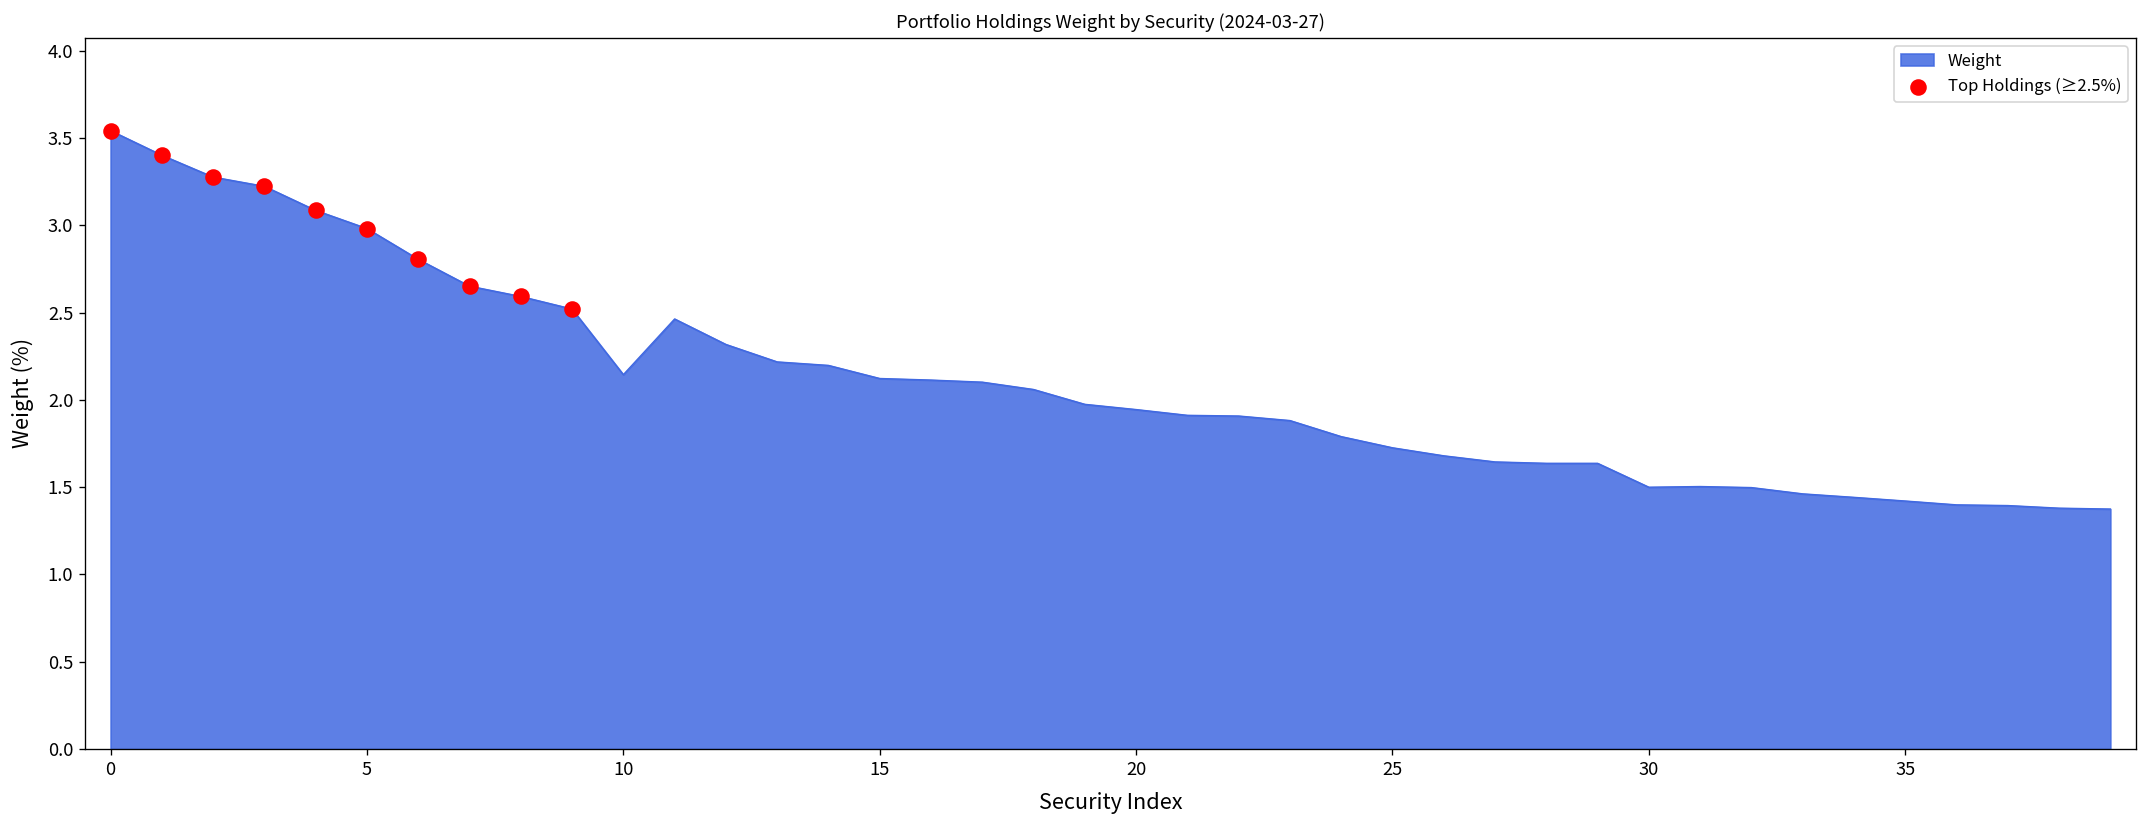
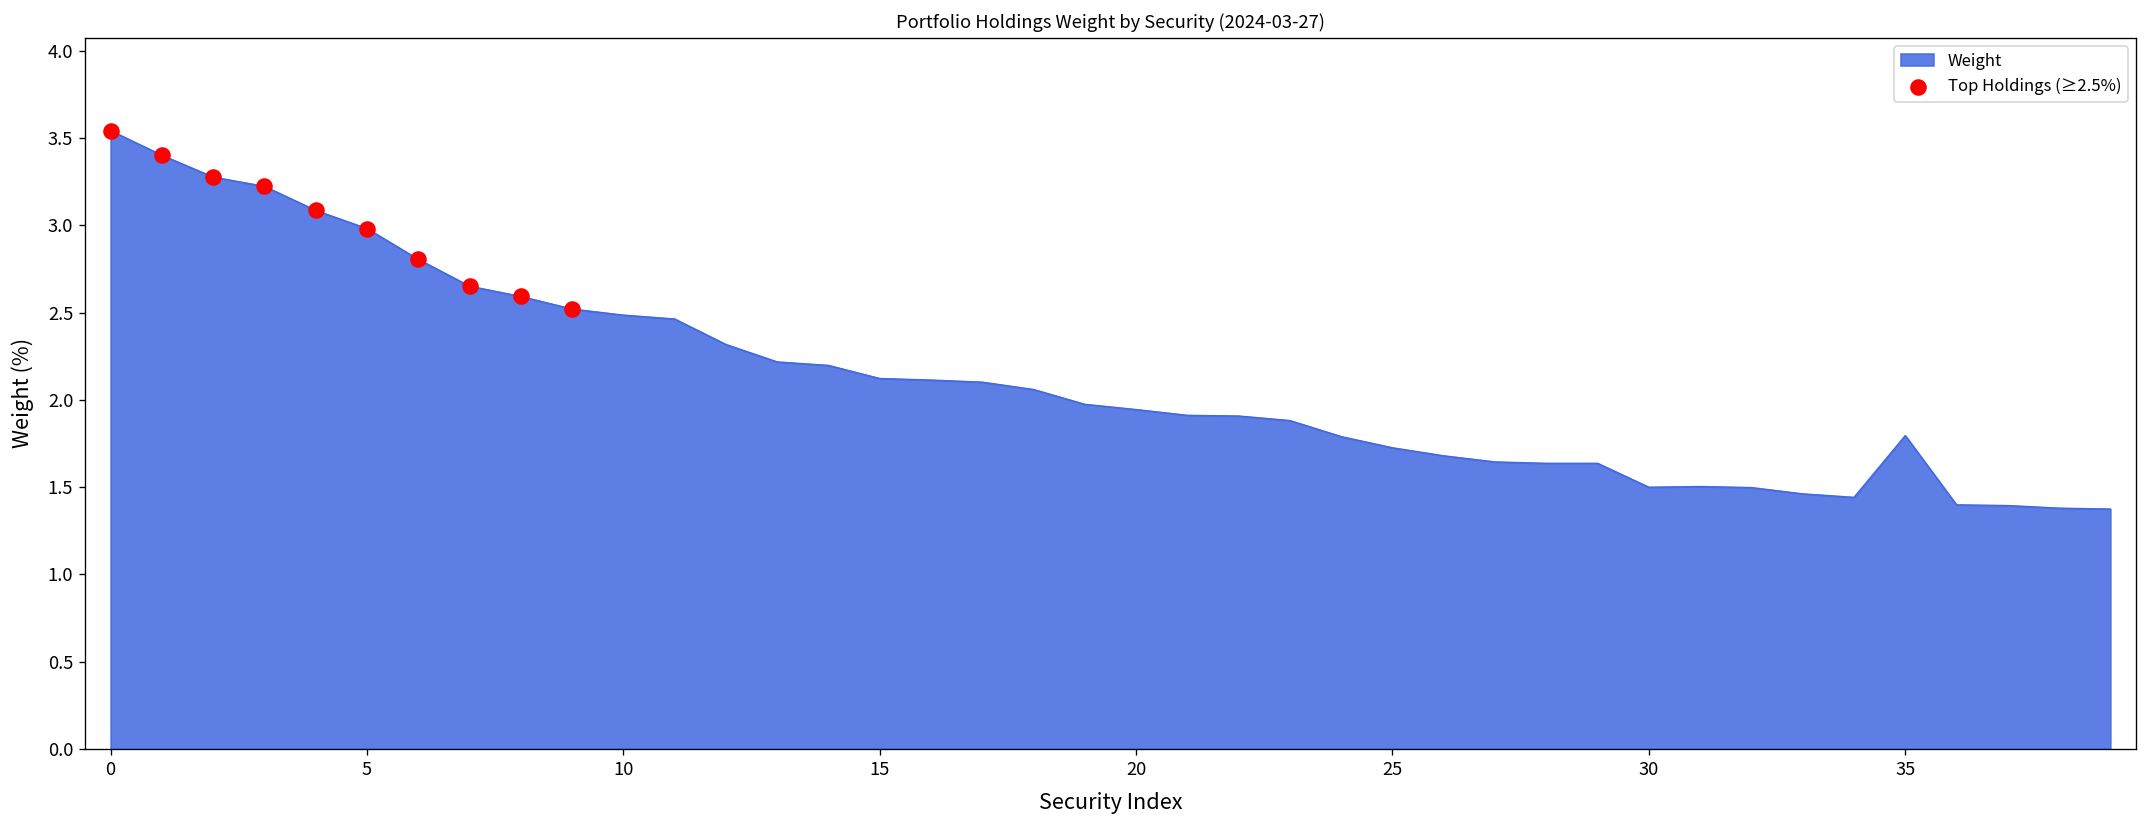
  {
    "Weight": {
-     "10": 2.15,
+     "10": 2.49,
      "15": 2.12,
      "20": 1.95,
      "25": 1.73,
      "30": 1.50,
-     "35": 1.42
+     "35": 1.80
    }
  }
